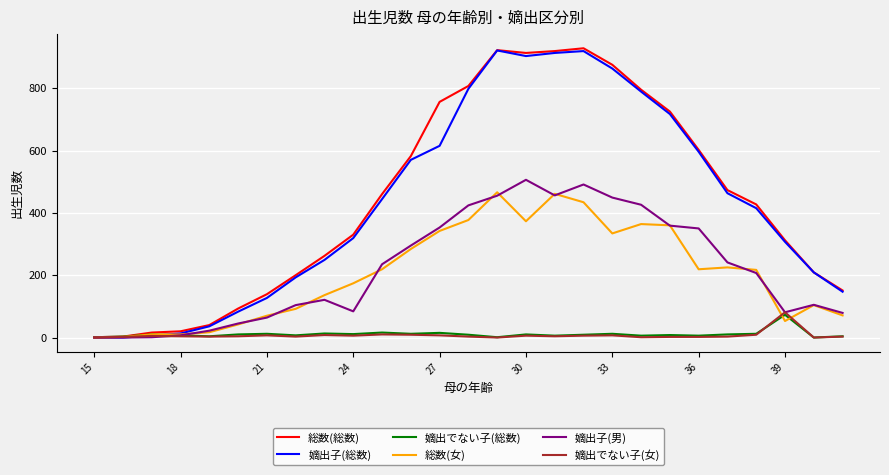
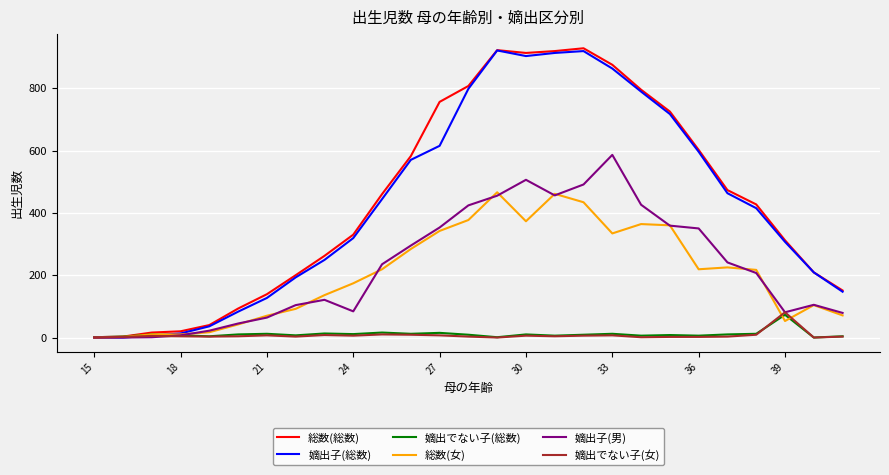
  {
    "総数(総数)": {
      "21": 140,
      "24": 330,
      "27": 760,
      "30": 910,
      "33": 880
    },
    "嫡出子(総数)": {
      "21": 130,
      "24": 320,
      "27": 620,
      "30": 900,
      "33": 860
    },
    "総数(女)": {
      "24": 170,
      "27": 340,
      "30": 370,
      "33": 330,
      "36": 220,
      "39": 50
    },
    "嫡出子(男)": {
      "24": 80,
      "27": 350,
      "30": 510,
-     "33": 450,
+     "33": 590,
      "36": 350
    }
  }
